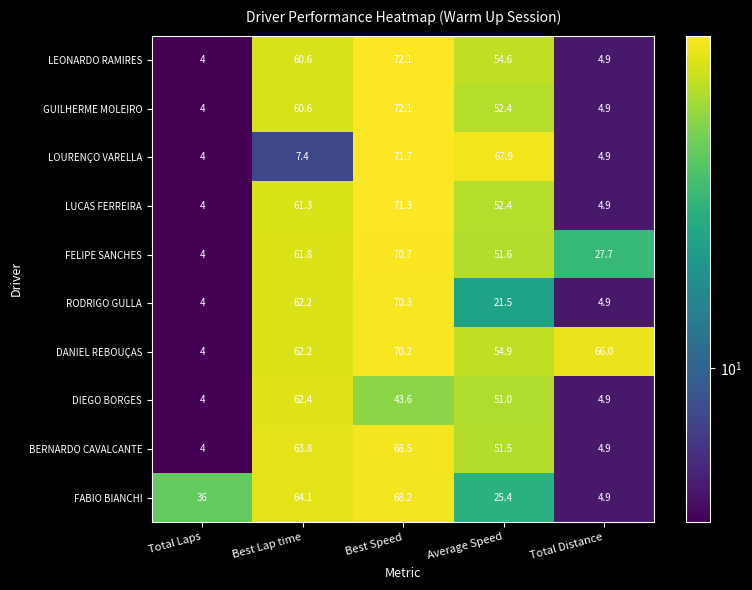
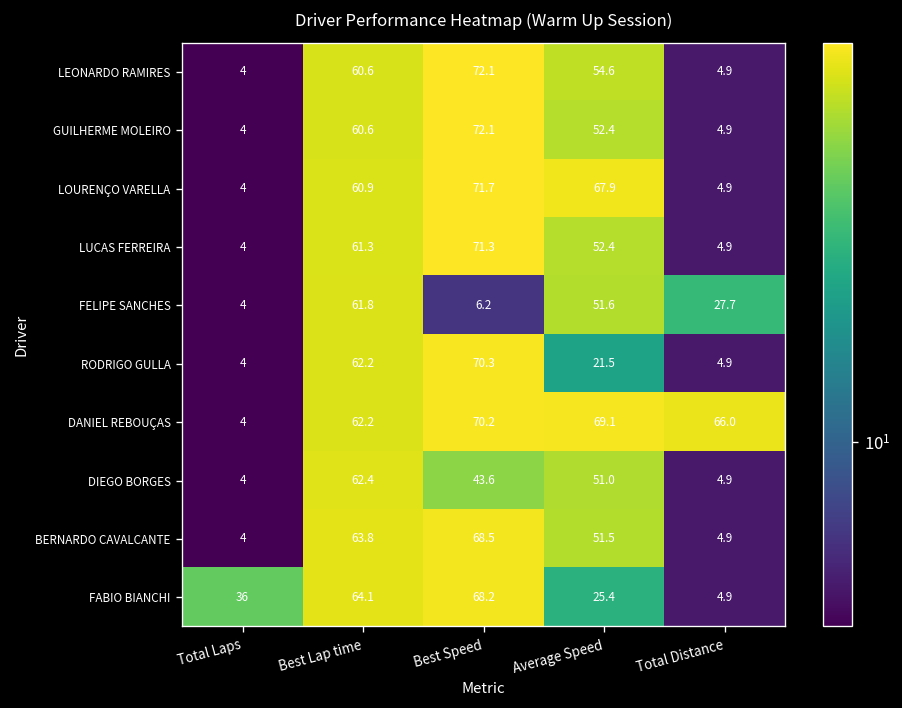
  {
    "LEONARDO RAMIRES": {
      "Total Laps": 4,
      "Best Lap time": 60.6,
      "Best Speed": 72.1,
      "Average Speed": 54.6,
      "Total Distance": 4.9
    },
    "GUILHERME MOLEIRO": {
      "Total Laps": 4,
      "Best Lap time": 60.6,
      "Best Speed": 72.1,
      "Average Speed": 52.4,
      "Total Distance": 4.9
    },
    "LOURENÇO VARELLA": {
      "Total Laps": 4,
-     "Best Lap time": 7.4,
+     "Best Lap time": 60.9,
      "Best Speed": 71.7,
      "Average Speed": 67.9,
      "Total Distance": 4.9
    },
    "LUCAS FERREIRA": {
      "Total Laps": 4,
      "Best Lap time": 61.3,
      "Best Speed": 71.3,
      "Average Speed": 52.4,
      "Total Distance": 4.9
    },
    "FELIPE SANCHES": {
      "Total Laps": 4,
      "Best Lap time": 61.8,
-     "Best Speed": 70.7,
+     "Best Speed": 6.2,
      "Average Speed": 51.6,
      "Total Distance": 27.7
    },
    "RODRIGO GULLA": {
      "Total Laps": 4,
      "Best Lap time": 62.2,
      "Best Speed": 70.3,
      "Average Speed": 21.5,
      "Total Distance": 4.9
    },
    "DANIEL REBOUÇAS": {
      "Total Laps": 4,
      "Best Lap time": 62.2,
      "Best Speed": 70.2,
-     "Average Speed": 54.9,
+     "Average Speed": 69.1,
      "Total Distance": 66.0
    },
    "DIEGO BORGES": {
      "Total Laps": 4,
      "Best Lap time": 62.4,
      "Best Speed": 43.6,
      "Average Speed": 51.0,
      "Total Distance": 4.9
    },
    "BERNARDO CAVALCANTE": {
      "Total Laps": 4,
      "Best Lap time": 63.8,
      "Best Speed": 68.5,
      "Average Speed": 51.5,
      "Total Distance": 4.9
    },
    "FABIO BIANCHI": {
      "Total Laps": 36,
      "Best Lap time": 64.1,
      "Best Speed": 68.2,
      "Average Speed": 25.4,
      "Total Distance": 4.9
    }
  }
